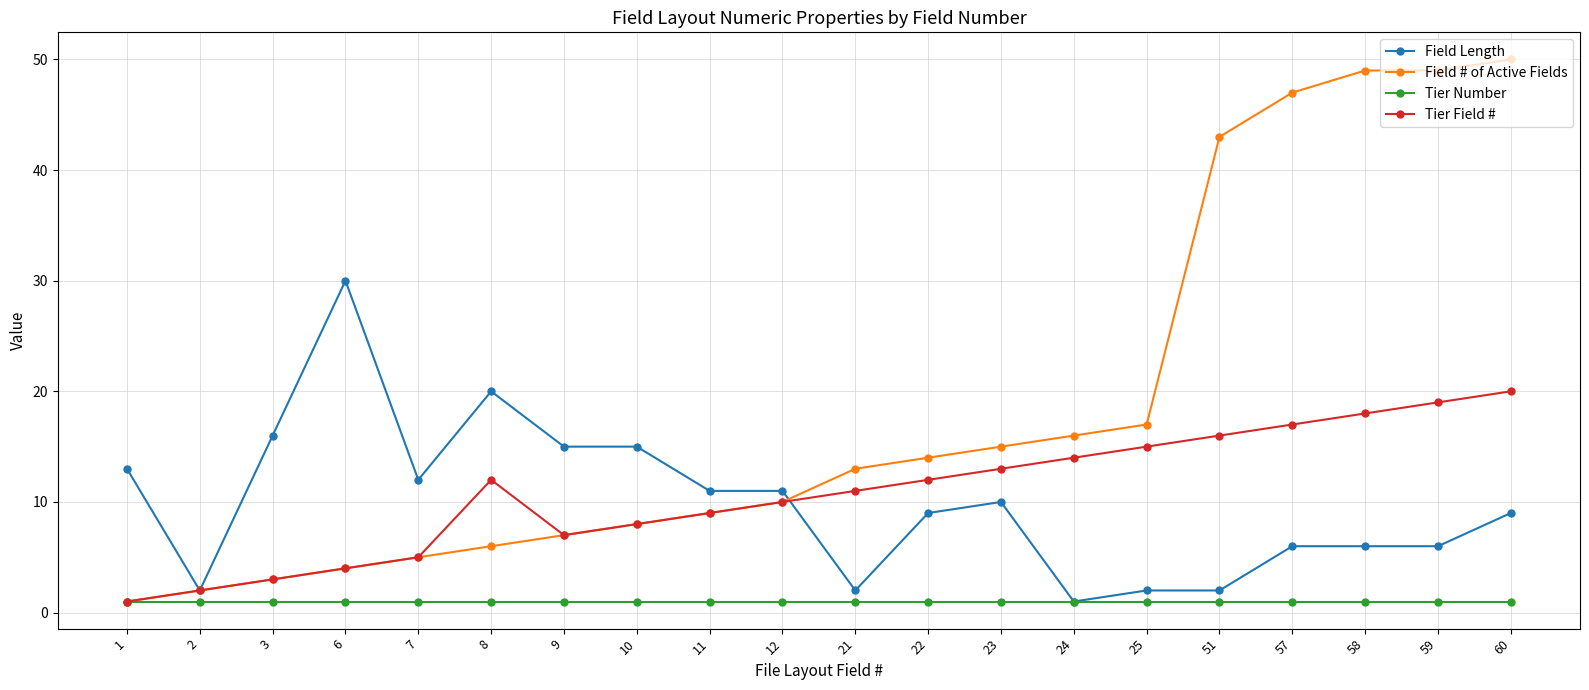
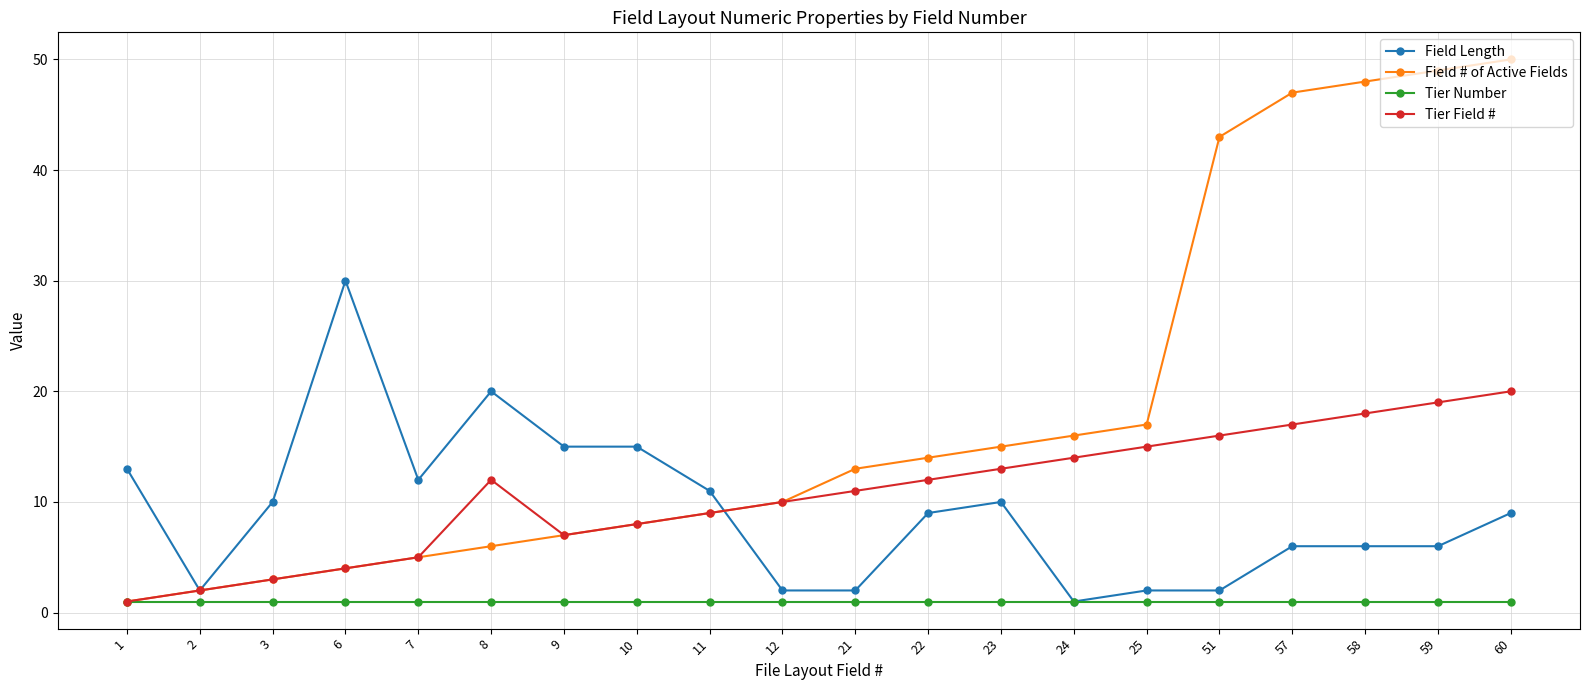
  {
    "Field Length": {
      "1": 13,
-     "3": 16,
+     "3": 10,
      "6": 30,
      "7": 12,
      "8": 20,
      "9": 15,
      "10": 15,
      "11": 11,
-     "12": 11,
+     "12": 2,
      "21": 2,
      "22": 9,
      "23": 10,
      "25": 2,
      "51": 2,
      "57": 6,
      "58": 6,
      "59": 6,
      "60": 9
    },
    "Field # of Active Fields": {
      "8": 6,
      "21": 13,
      "22": 14,
      "23": 15,
      "24": 16,
      "25": 17,
      "51": 43,
      "57": 47,
-     "58": 49
+     "58": 48
    },
    "Tier Number": {
      "2": 1,
      "3": 1,
      "6": 1,
      "7": 1,
      "8": 1,
      "9": 1,
      "10": 1,
      "11": 1,
      "12": 1,
      "21": 1,
      "22": 1,
      "23": 1,
      "25": 1,
      "51": 1,
      "57": 1,
      "58": 1,
      "59": 1,
      "60": 1
    },
    "Tier Field #": {
      "8": 12,
      "21": 11,
      "22": 12,
      "23": 13,
      "24": 14,
      "25": 15,
      "51": 16,
      "57": 17,
      "58": 18,
      "59": 19,
      "60": 20
    }
  }
